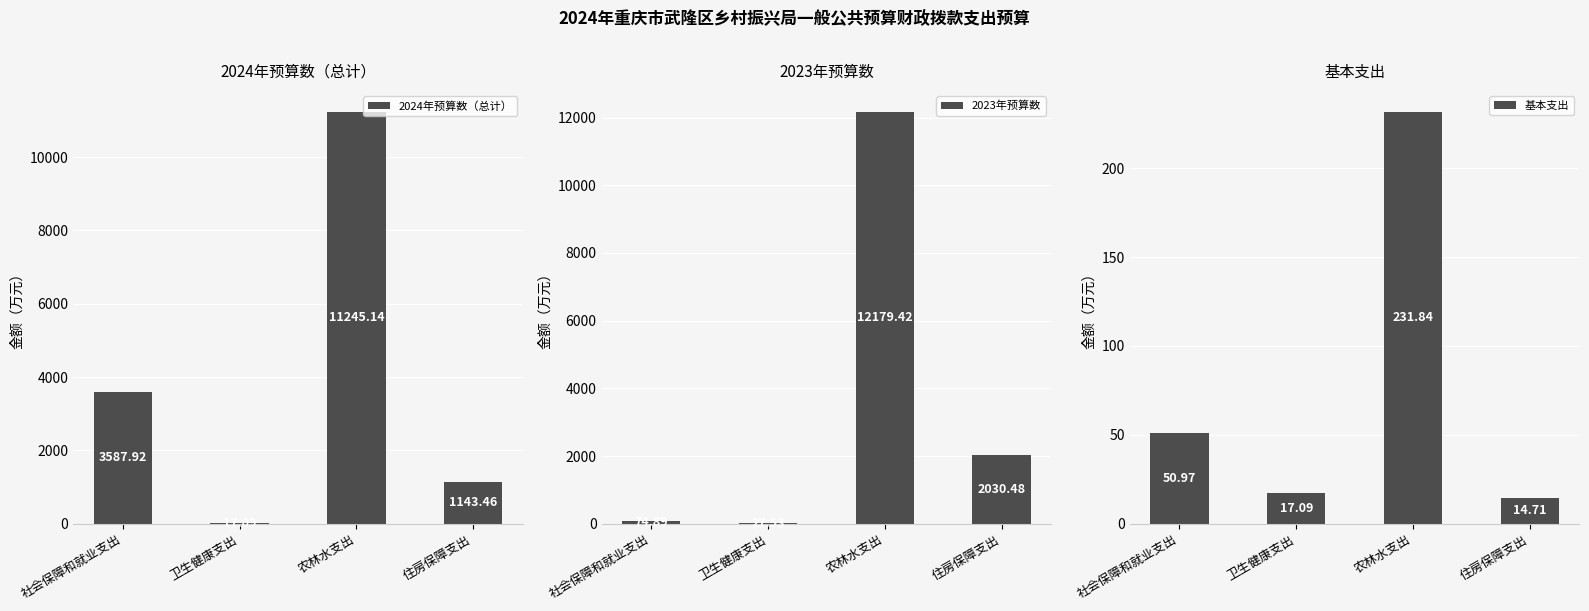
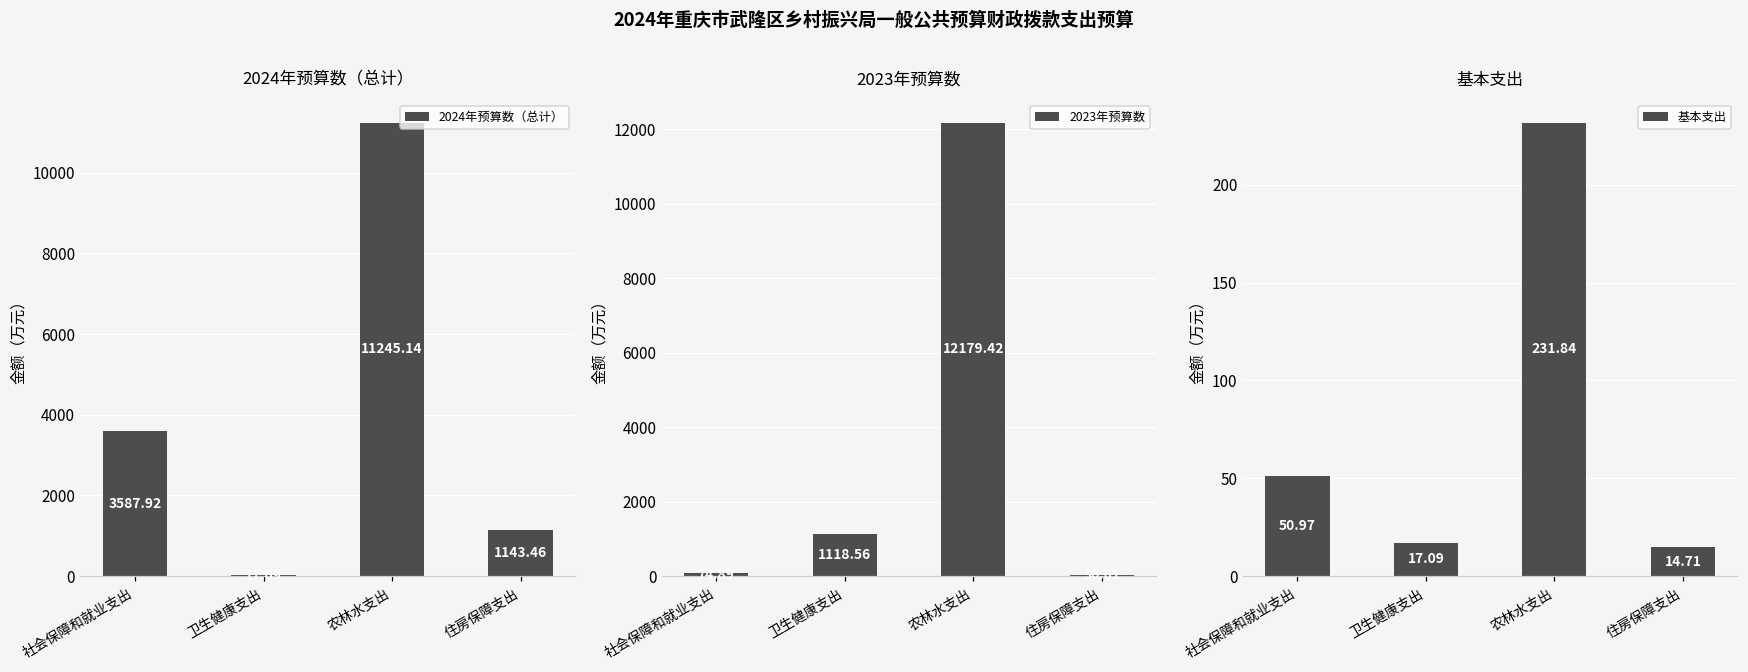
  {
    "2024年预算数（总计）": {
      "社会保障和就业支出": 3587.92,
      "农林水支出": 11245.14,
      "住房保障支出": 1143.46
    },
    "2023年预算数": {
      "社会保障和就业支出": 100,
-     "卫生健康支出": 0,
-     "住房保障支出": 2000
+     "卫生健康支出": 1100,
+     "住房保障支出": 0
    },
    "基本支出": {
      "社会保障和就业支出": 50.97,
      "卫生健康支出": 17.09,
      "农林水支出": 231.84,
      "住房保障支出": 14.71
    }
  }
